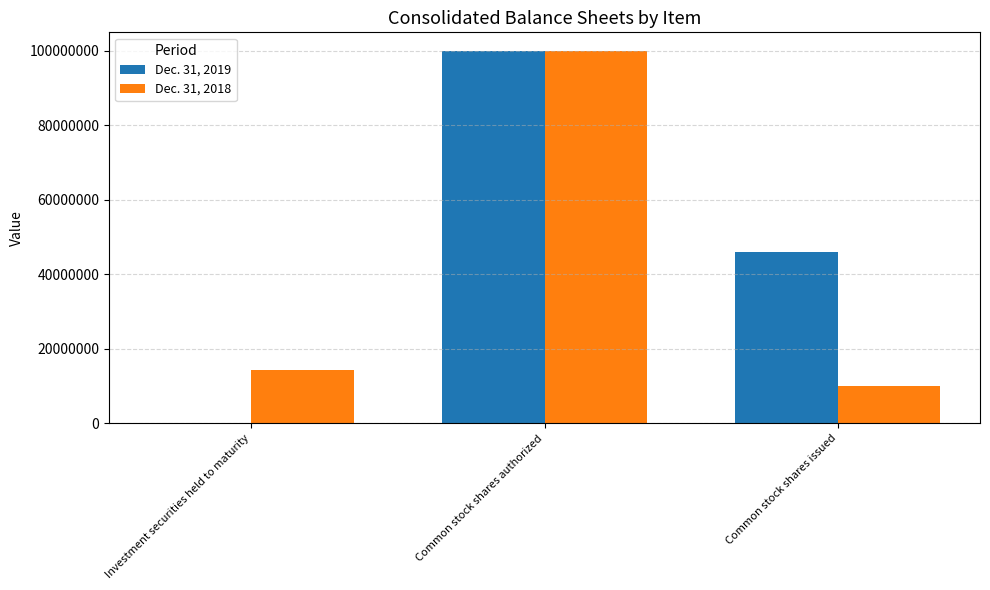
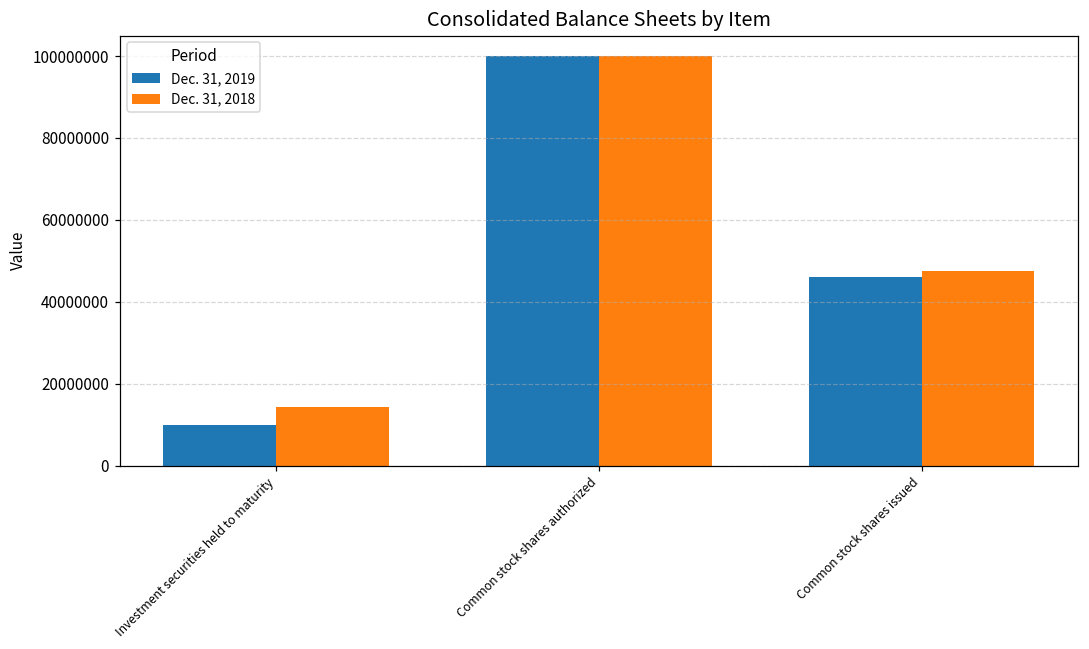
  {
    "Dec. 31, 2019": {
-     "Investment securities held to maturity": 0,
+     "Investment securities held to maturity": 10000000,
      "Common stock shares authorized": 100000000,
      "Common stock shares issued": 46000000
    },
    "Dec. 31, 2018": {
      "Investment securities held to maturity": 14000000,
      "Common stock shares authorized": 100000000,
-     "Common stock shares issued": 10000000
+     "Common stock shares issued": 47000000
    }
  }
